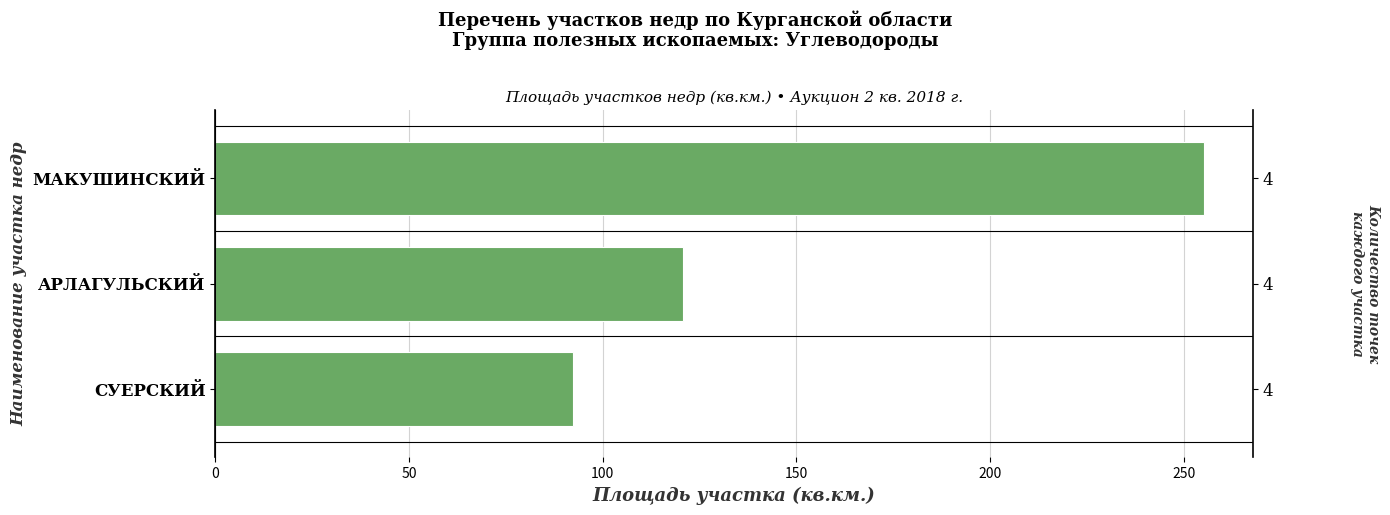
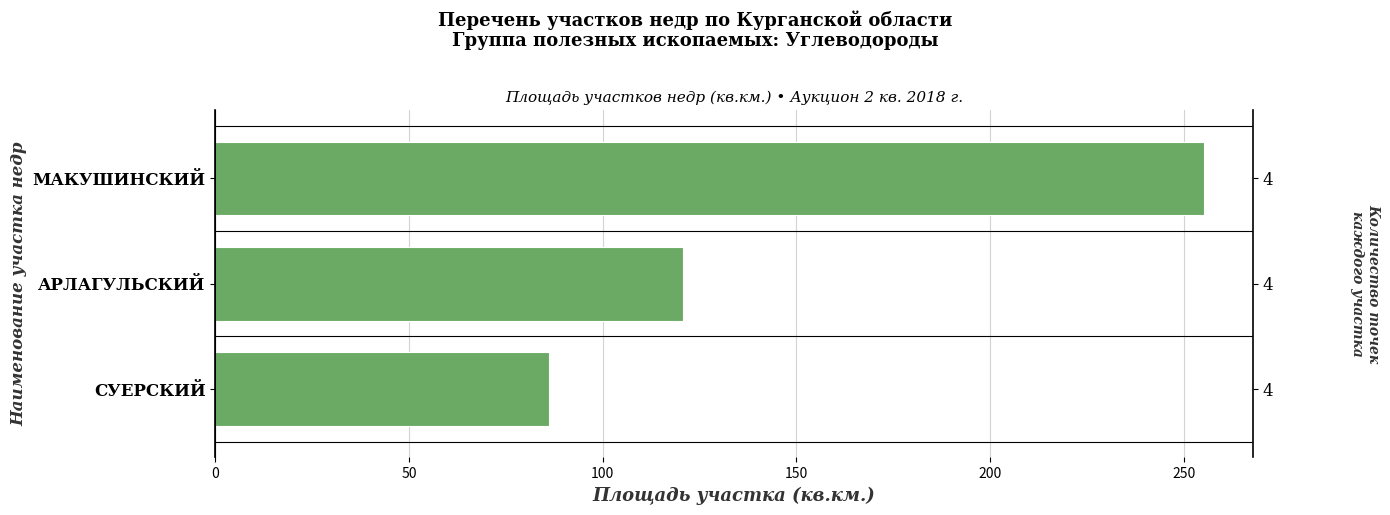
  {
    "МАКУШИНСКИЙ": 255,
    "АРЛАГУЛЬСКИЙ": 121,
-   "СУЕРСКИЙ": 92
+   "СУЕРСКИЙ": 86
  }
